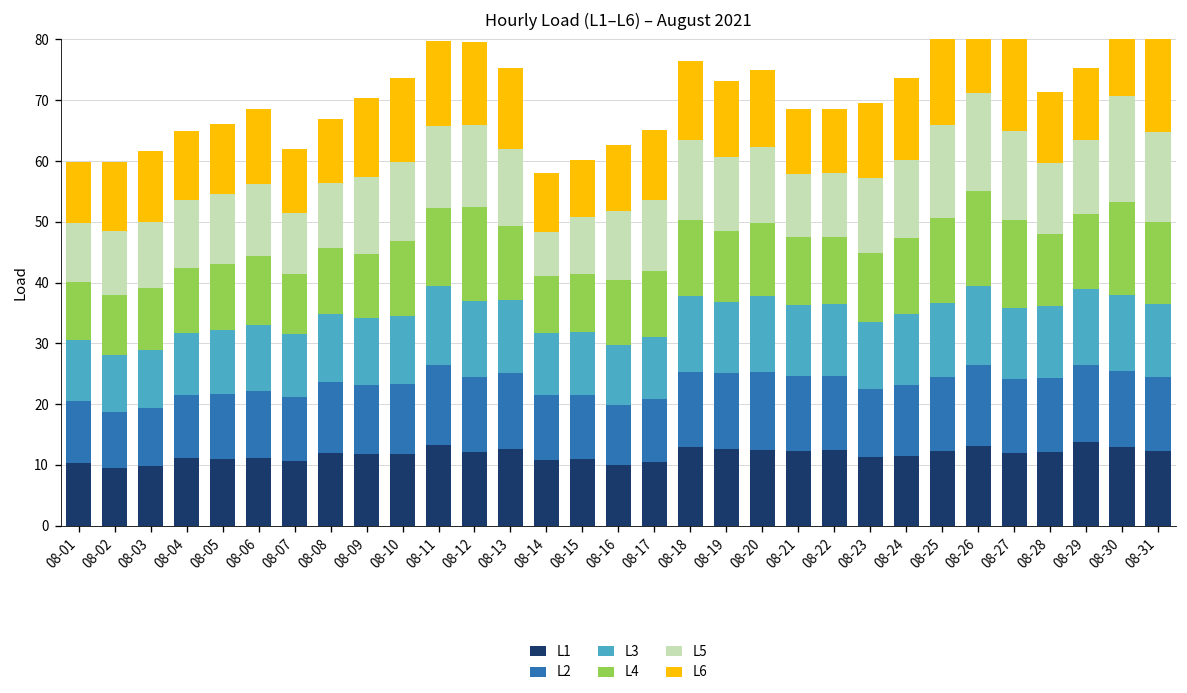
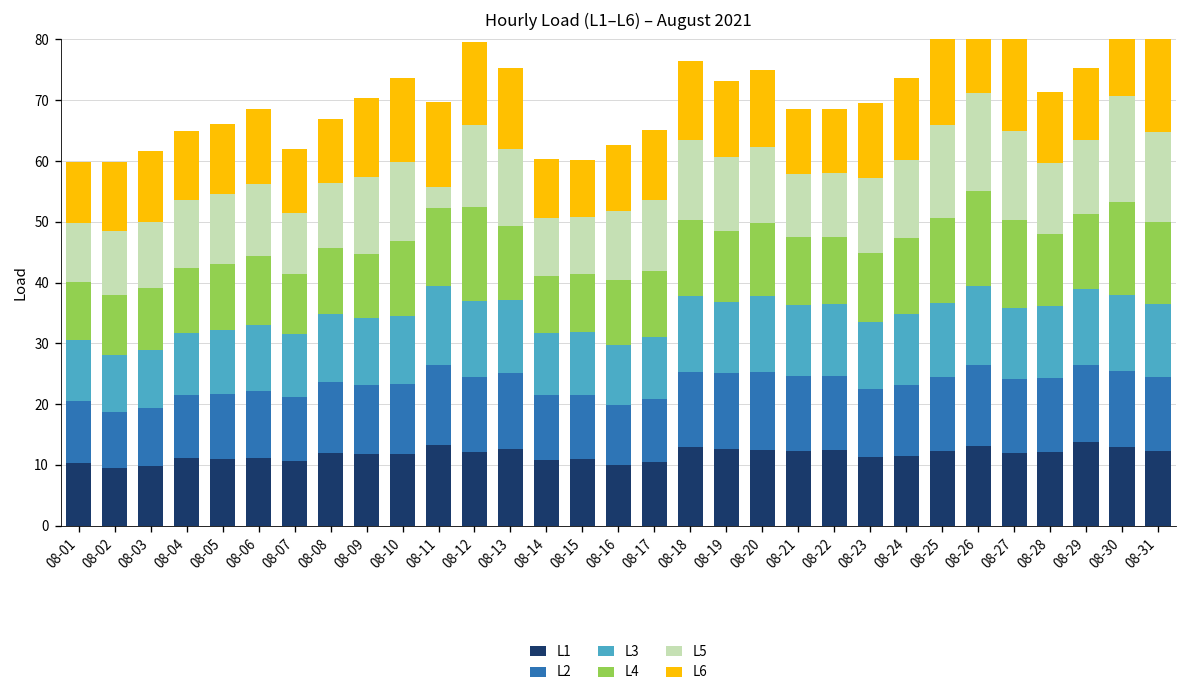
  {
    "L1": {
      "08-01": 10,
      "08-02": 10,
      "08-03": 10,
      "08-04": 11,
      "08-05": 11,
      "08-06": 11,
      "08-07": 11,
      "08-08": 12,
      "08-09": 12,
      "08-10": 12,
      "08-11": 13,
      "08-12": 12,
      "08-13": 13,
      "08-14": 11,
      "08-15": 11,
      "08-16": 10,
      "08-17": 11,
      "08-18": 13,
      "08-19": 13,
      "08-20": 13,
      "08-21": 12,
      "08-22": 12,
      "08-23": 11,
      "08-24": 12,
      "08-25": 12,
      "08-26": 13,
      "08-27": 12,
      "08-28": 12,
      "08-29": 14,
      "08-30": 13,
      "08-31": 12
    },
    "L2": {
      "08-01": 10,
      "08-02": 9,
      "08-03": 10,
      "08-04": 10,
      "08-05": 11,
      "08-06": 11,
      "08-07": 10,
      "08-08": 12,
      "08-09": 11,
      "08-10": 11,
      "08-11": 13,
      "08-12": 12,
      "08-13": 13,
      "08-14": 11,
      "08-15": 11,
      "08-16": 10,
      "08-17": 10,
      "08-18": 12,
      "08-19": 13,
      "08-20": 13,
      "08-21": 12,
      "08-22": 12,
      "08-23": 11,
      "08-24": 12,
      "08-25": 12,
      "08-26": 13,
      "08-27": 12,
      "08-28": 12,
      "08-29": 13,
      "08-30": 12,
      "08-31": 12
    },
    "L3": {
      "08-01": 10,
      "08-02": 9,
      "08-03": 10,
      "08-04": 10,
      "08-05": 11,
      "08-06": 11,
      "08-07": 10,
      "08-08": 11,
      "08-09": 11,
      "08-10": 11,
      "08-11": 13,
      "08-12": 13,
      "08-13": 12,
      "08-14": 10,
      "08-15": 10,
      "08-16": 10,
      "08-17": 10,
      "08-18": 12,
      "08-19": 12,
      "08-20": 12,
      "08-21": 12,
      "08-22": 12,
      "08-23": 11,
      "08-24": 12,
      "08-25": 12,
      "08-26": 13,
      "08-27": 12,
      "08-28": 12,
      "08-29": 13,
      "08-30": 13,
      "08-31": 12
    },
    "L4": {
      "08-01": 10,
      "08-02": 10,
      "08-03": 10,
      "08-04": 11,
      "08-05": 11,
      "08-06": 11,
      "08-07": 10,
      "08-08": 11,
      "08-09": 10,
      "08-10": 12,
      "08-11": 13,
      "08-12": 15,
      "08-13": 12,
      "08-14": 9,
      "08-15": 10,
      "08-16": 11,
      "08-17": 11,
      "08-18": 13,
      "08-19": 12,
      "08-20": 12,
      "08-21": 11,
      "08-22": 11,
      "08-23": 11,
      "08-24": 12,
      "08-25": 14,
      "08-26": 16,
      "08-27": 14,
      "08-28": 12,
      "08-29": 12,
      "08-30": 15,
      "08-31": 13
    },
    "L5": {
      "08-01": 10,
      "08-02": 11,
      "08-03": 11,
      "08-04": 11,
      "08-05": 11,
      "08-06": 12,
      "08-07": 10,
      "08-08": 11,
      "08-09": 13,
      "08-10": 13,
-     "08-11": 13,
+     "08-11": 3,
      "08-12": 13,
      "08-13": 13,
-     "08-14": 7,
+     "08-14": 10,
      "08-15": 9,
      "08-16": 11,
      "08-17": 12,
      "08-18": 13,
      "08-19": 12,
      "08-20": 13,
      "08-21": 10,
      "08-22": 11,
      "08-23": 12,
      "08-24": 13,
      "08-25": 15,
      "08-26": 16,
      "08-27": 15,
      "08-28": 12,
      "08-29": 12,
      "08-30": 18,
      "08-31": 15
    },
    "L6": {
      "08-01": 10,
      "08-02": 11,
      "08-03": 12,
      "08-04": 11,
      "08-05": 11,
      "08-06": 12,
      "08-07": 11,
      "08-08": 11,
      "08-09": 13,
      "08-10": 14,
      "08-11": 14,
      "08-12": 14,
      "08-13": 13,
      "08-14": 10,
      "08-15": 9,
      "08-16": 11,
      "08-17": 11,
      "08-18": 13,
      "08-19": 13,
      "08-20": 13,
      "08-21": 11,
      "08-22": 11,
      "08-23": 12,
      "08-24": 14,
      "08-27": 15,
      "08-28": 12,
      "08-29": 12
    }
  }
